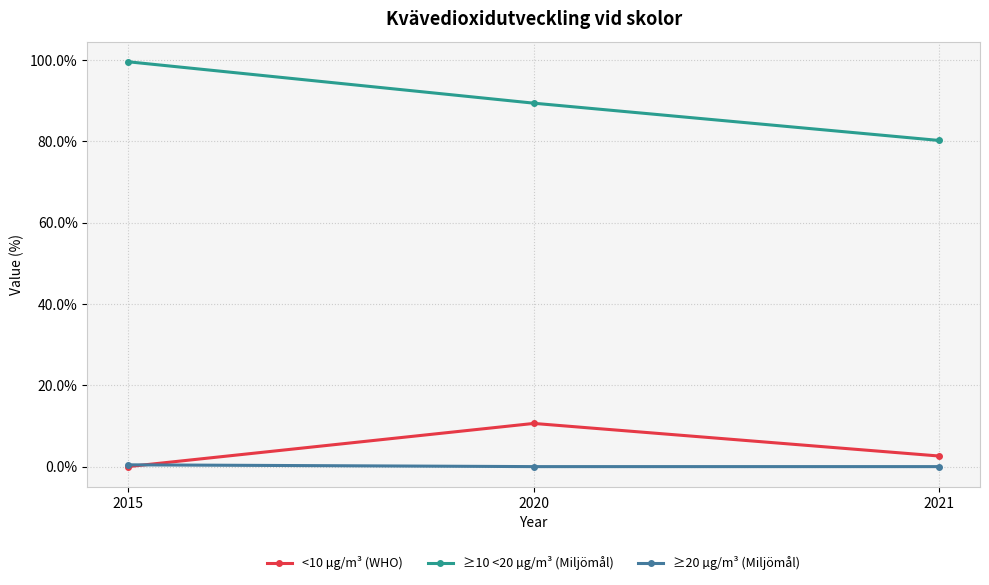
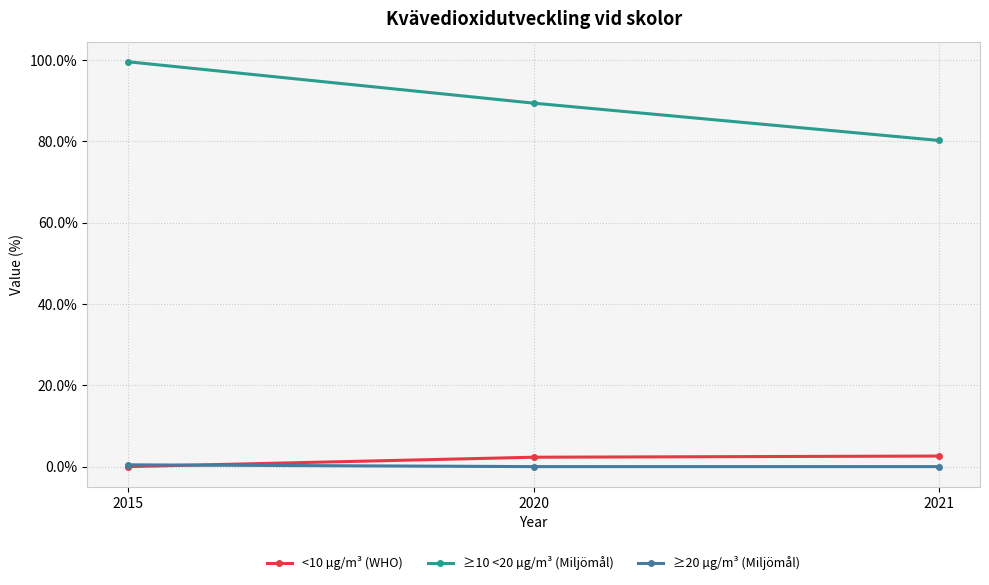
  {
    "<10 µg/m³ (WHO)": {
-     "2020": "11%",
+     "2020": "2%",
      "2021": "3%"
    }
  }
